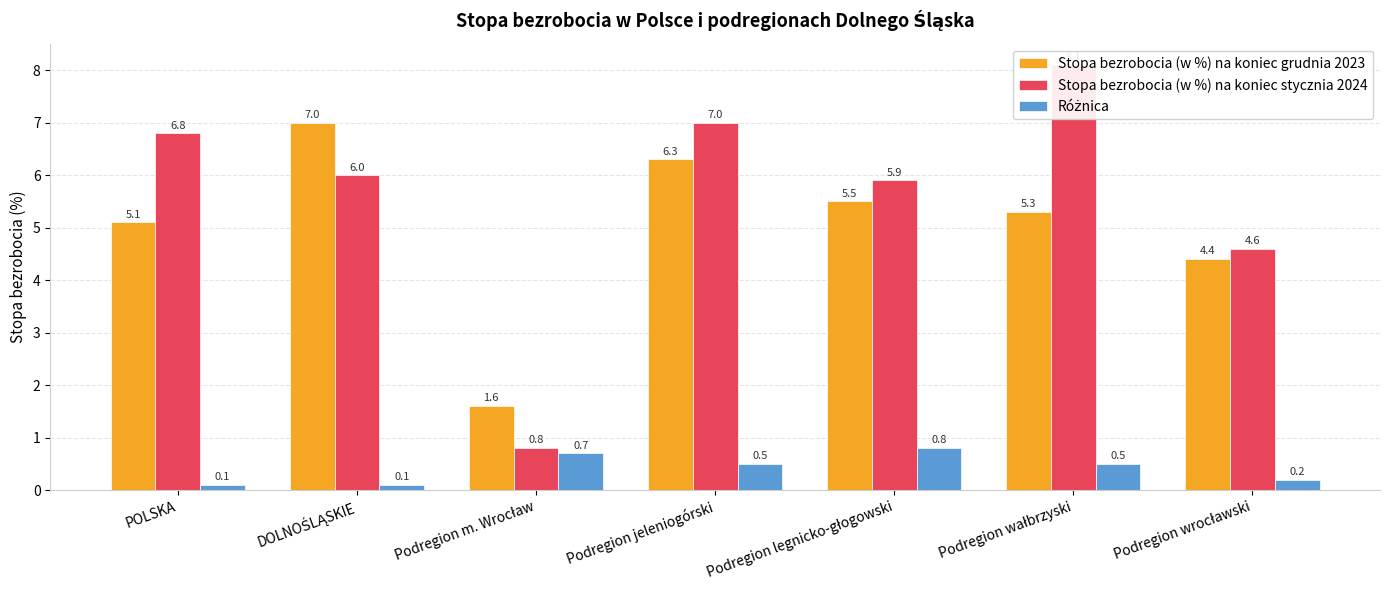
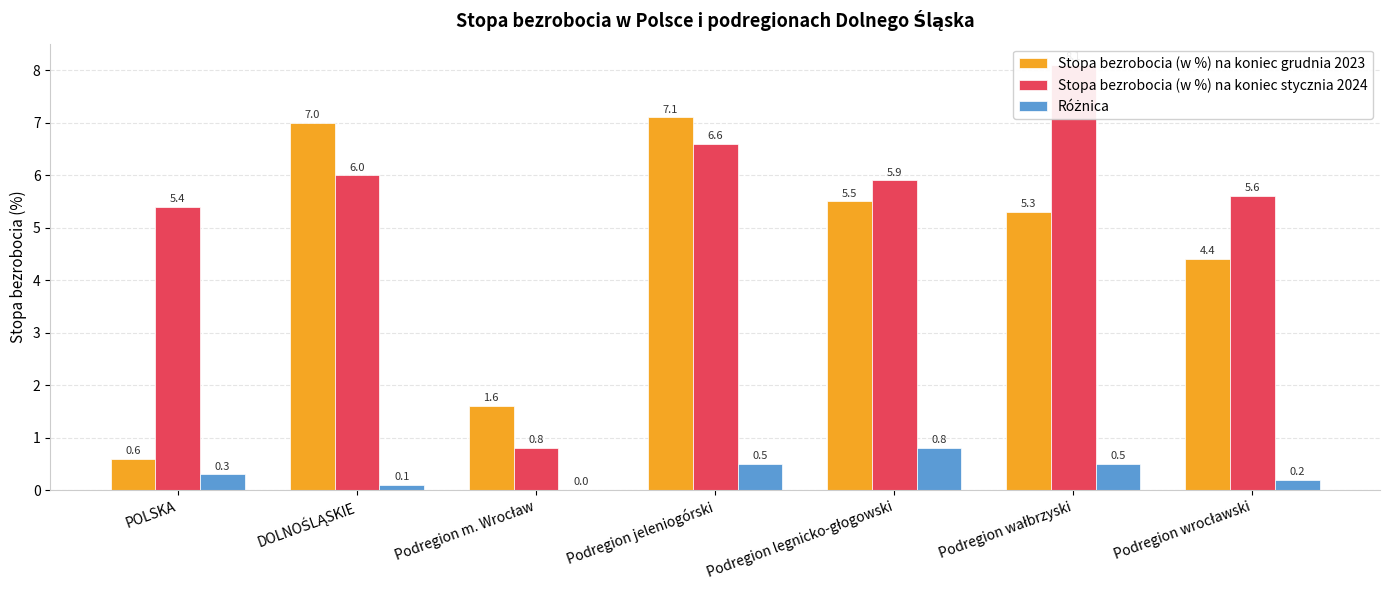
  {
    "Stopa bezrobocia (w %) na koniec grudnia 2023": {
-     "POLSKA": 5.1,
+     "POLSKA": 0.6,
      "DOLNOŚLĄSKIE": 7.0,
      "Podregion m. Wrocław": 1.6,
-     "Podregion jeleniogórski": 6.3,
+     "Podregion jeleniogórski": 7.1,
      "Podregion legnicko-głogowski": 5.5,
      "Podregion wałbrzyski": 5.3,
      "Podregion wrocławski": 4.4
    },
    "Stopa bezrobocia (w %) na koniec stycznia 2024": {
-     "POLSKA": 6.8,
+     "POLSKA": 5.4,
      "DOLNOŚLĄSKIE": 6.0,
      "Podregion m. Wrocław": 0.8,
-     "Podregion jeleniogórski": 7.0,
+     "Podregion jeleniogórski": 6.6,
      "Podregion legnicko-głogowski": 5.9,
-     "Podregion wrocławski": 4.6
+     "Podregion wrocławski": 5.6
    },
    "Różnica": {
-     "POLSKA": 0.1,
+     "POLSKA": 0.3,
      "DOLNOŚLĄSKIE": 0.1,
-     "Podregion m. Wrocław": 0.7,
+     "Podregion m. Wrocław": 0.0,
      "Podregion jeleniogórski": 0.5,
      "Podregion legnicko-głogowski": 0.8,
      "Podregion wałbrzyski": 0.5,
      "Podregion wrocławski": 0.2
    }
  }
